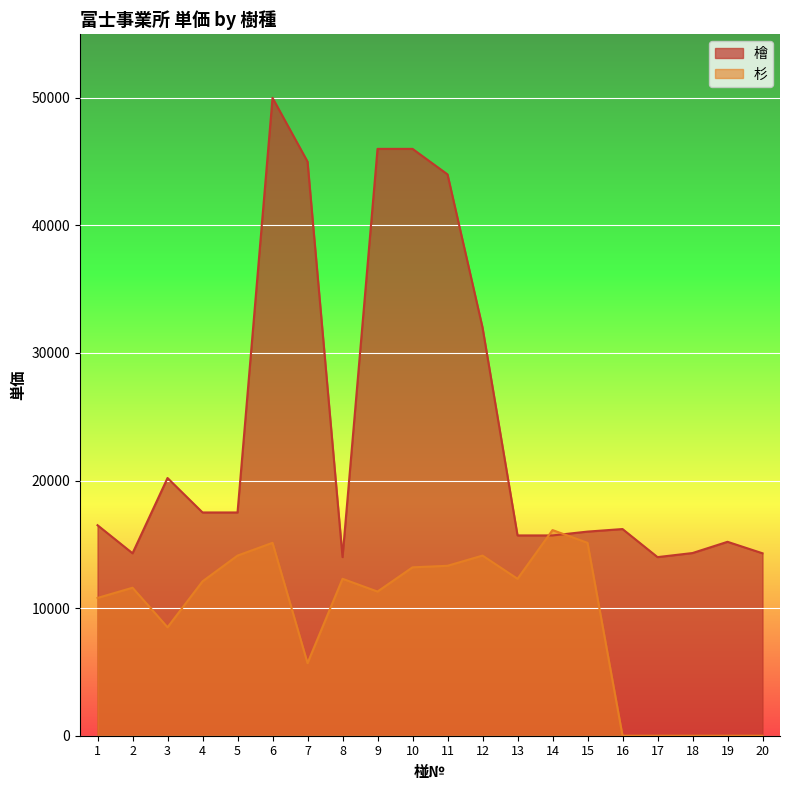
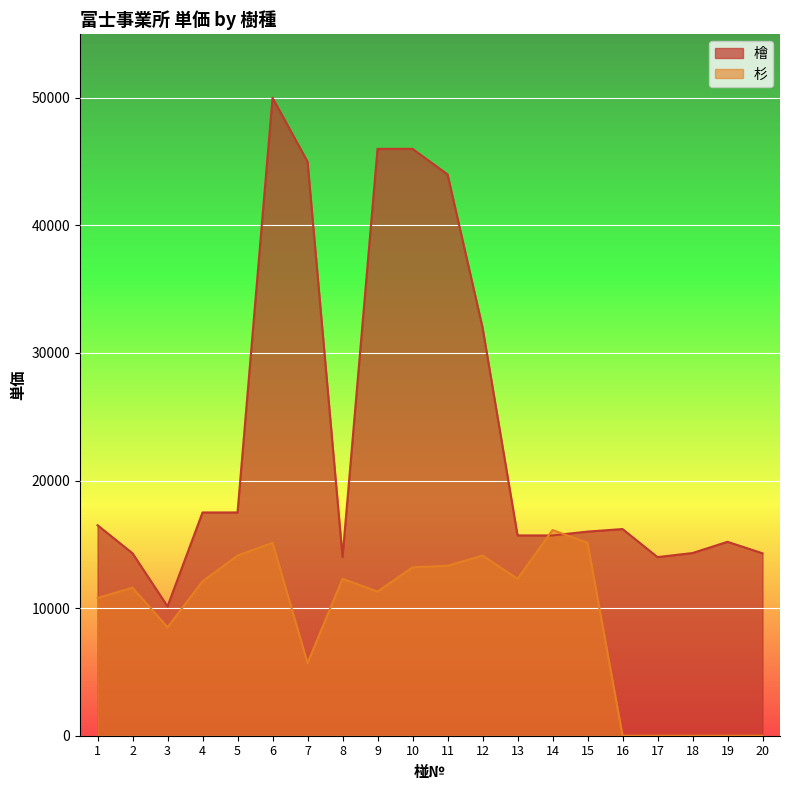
  {
    "檜": {
      "1": 16500,
      "2": 14300,
-     "3": 20200,
+     "3": 10100,
      "4": 17500,
      "5": 17500,
      "6": 50000,
      "7": 45000,
      "8": 14000,
      "9": 46000,
      "10": 46000,
      "11": 44000,
      "12": 32000,
      "13": 15700,
      "14": 15700,
      "15": 16000,
      "16": 16200,
      "17": 14000,
      "18": 14300,
      "19": 15200,
      "20": 14300
    },
    "杉": {
      "1": 10800,
      "2": 11600,
      "3": 8500,
      "4": 12100,
      "5": 14100,
      "6": 15100,
      "7": 5700,
      "8": 12300,
      "9": 11300,
      "10": 13200,
      "11": 13300,
      "12": 14100,
      "13": 12300,
      "14": 16100,
      "15": 15100,
      "16": 0,
      "17": 0,
      "18": 0,
      "19": 0,
      "20": 0
    }
  }
